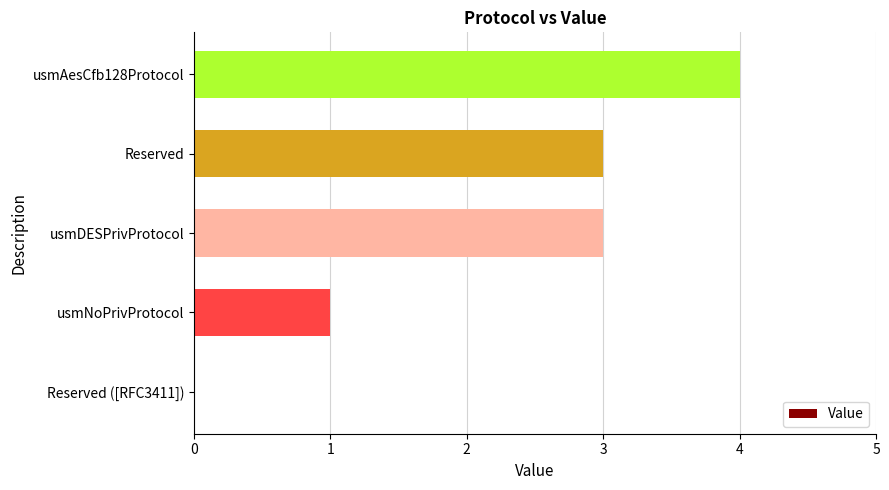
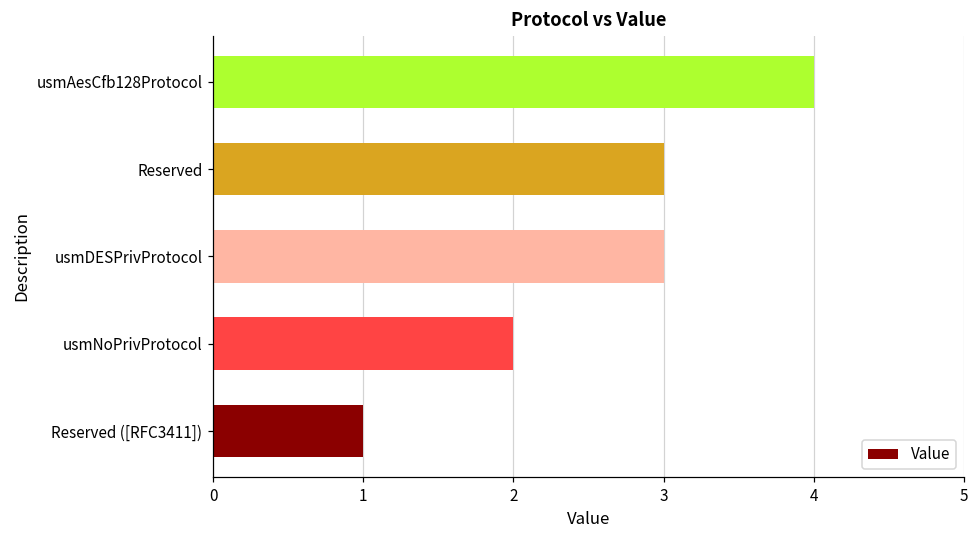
  {
    "usmAesCfb128Protocol": 4,
    "Reserved": 3,
    "usmDESPrivProtocol": 3,
-   "usmNoPrivProtocol": 1,
-   "Reserved ([RFC3411])": 0
+   "usmNoPrivProtocol": 2,
+   "Reserved ([RFC3411])": 1
  }
